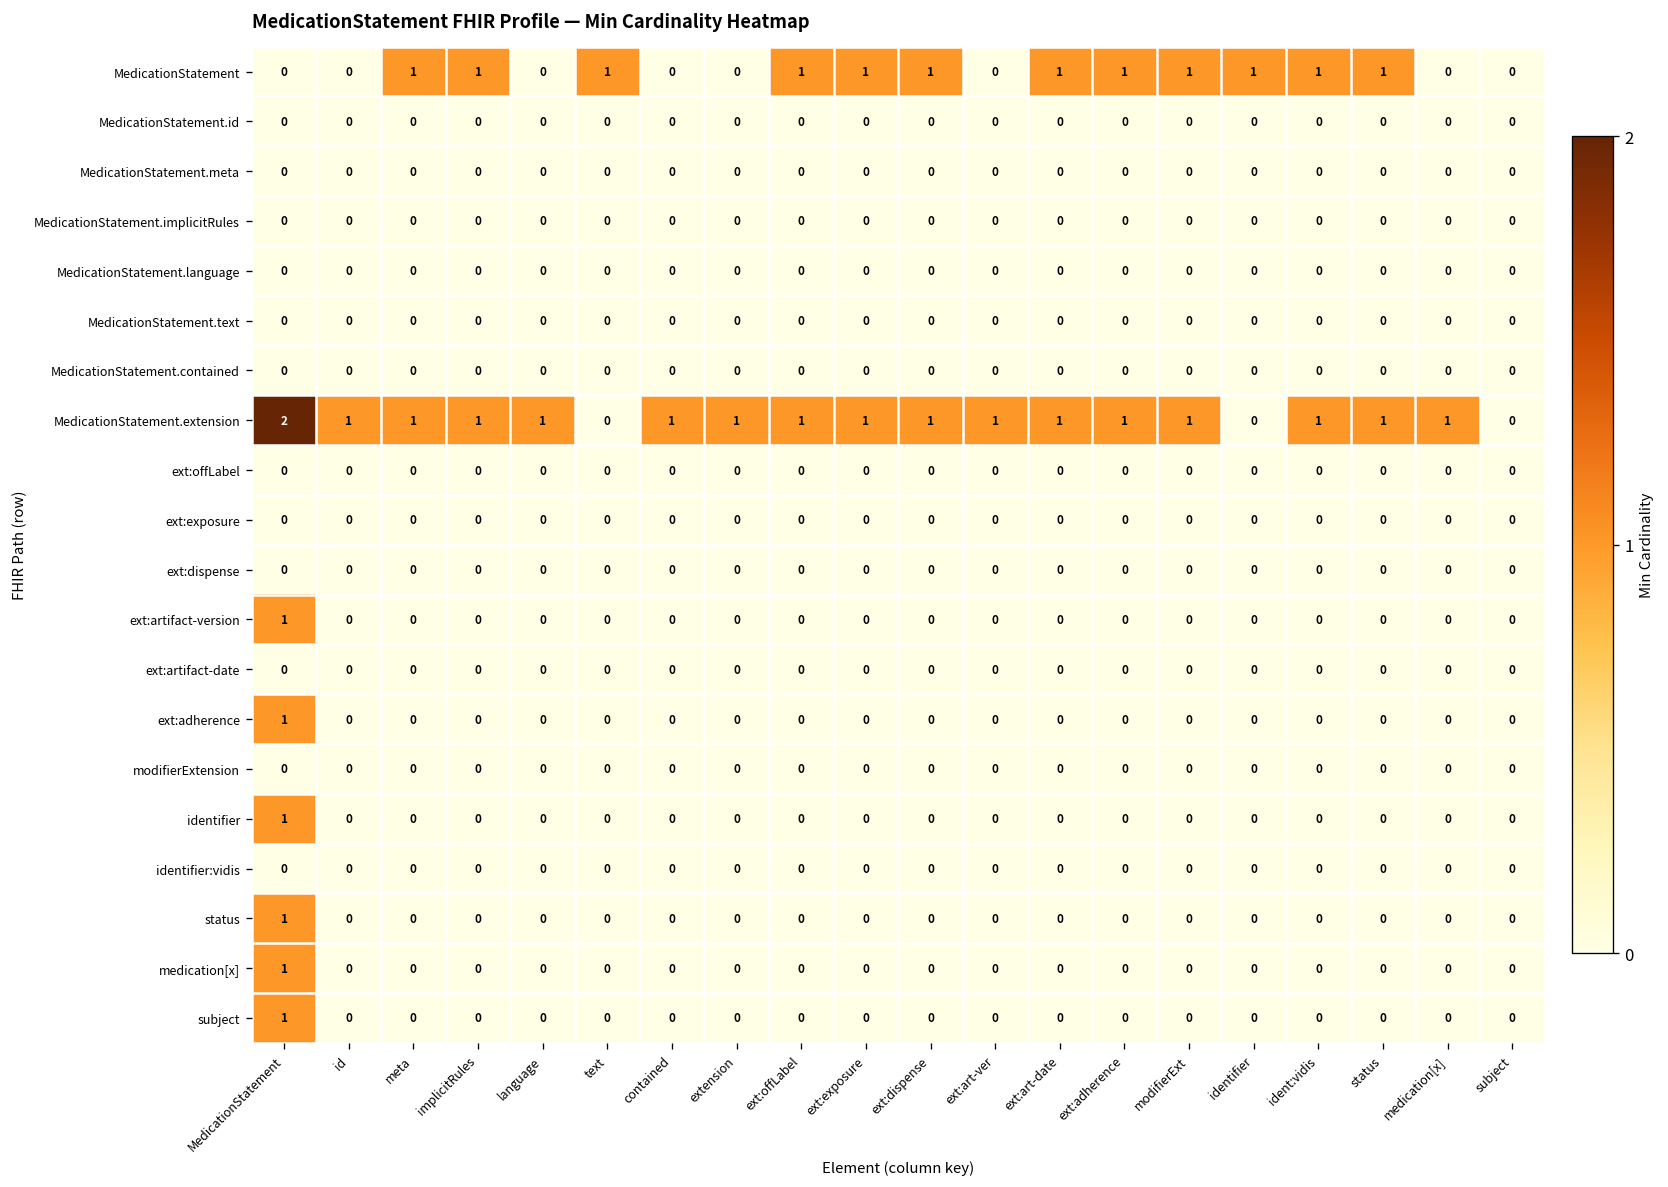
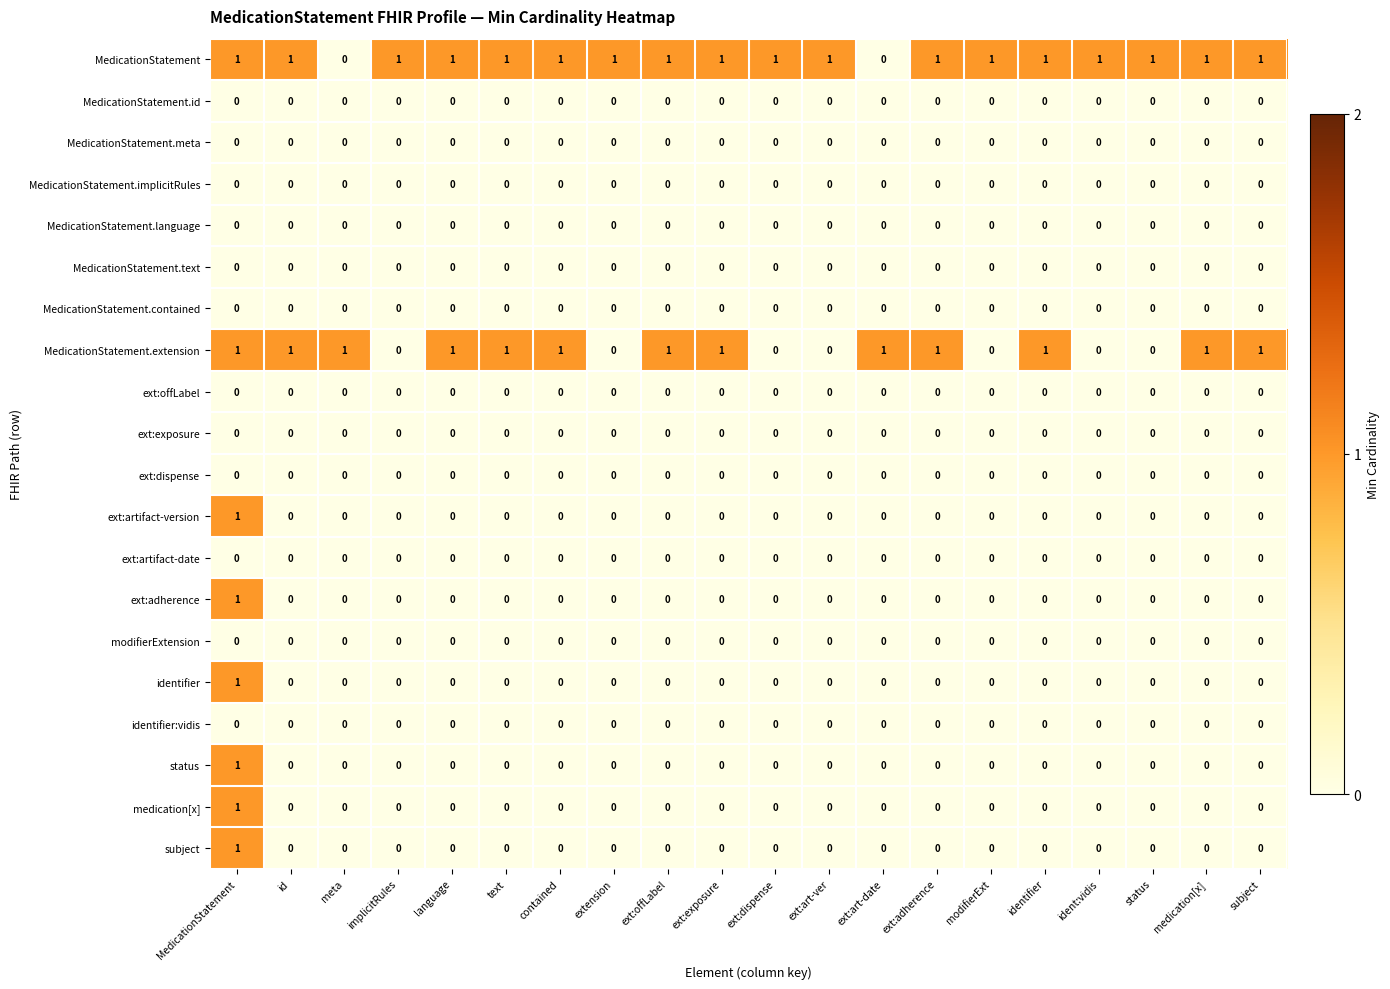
  {
    "MedicationStatement": {
-     "MedicationStatement": 0,
-     "id": 0,
-     "meta": 1,
+     "MedicationStatement": 1,
+     "id": 1,
+     "meta": 0,
      "implicitRules": 1,
-     "language": 0,
+     "language": 1,
      "text": 1,
-     "contained": 0,
-     "extension": 0,
+     "contained": 1,
+     "extension": 1,
      "ext:offLabel": 1,
      "ext:exposure": 1,
      "ext:dispense": 1,
-     "ext:art-ver": 0,
-     "ext:art-date": 1,
+     "ext:art-ver": 1,
+     "ext:art-date": 0,
      "ext:adherence": 1,
      "modifierExt": 1,
      "identifier": 1,
      "ident:vidis": 1,
      "status": 1,
-     "medication[x]": 0,
-     "subject": 0
+     "medication[x]": 1,
+     "subject": 1
    },
    "MedicationStatement.extension": {
-     "MedicationStatement": 2,
+     "MedicationStatement": 1,
      "id": 1,
      "meta": 1,
-     "implicitRules": 1,
+     "implicitRules": 0,
      "language": 1,
-     "text": 0,
+     "text": 1,
      "contained": 1,
-     "extension": 1,
+     "extension": 0,
      "ext:offLabel": 1,
      "ext:exposure": 1,
-     "ext:dispense": 1,
-     "ext:art-ver": 1,
+     "ext:dispense": 0,
+     "ext:art-ver": 0,
      "ext:art-date": 1,
      "ext:adherence": 1,
-     "modifierExt": 1,
-     "identifier": 0,
-     "ident:vidis": 1,
-     "status": 1,
+     "modifierExt": 0,
+     "identifier": 1,
+     "ident:vidis": 0,
+     "status": 0,
      "medication[x]": 1,
-     "subject": 0
+     "subject": 1
    }
  }
